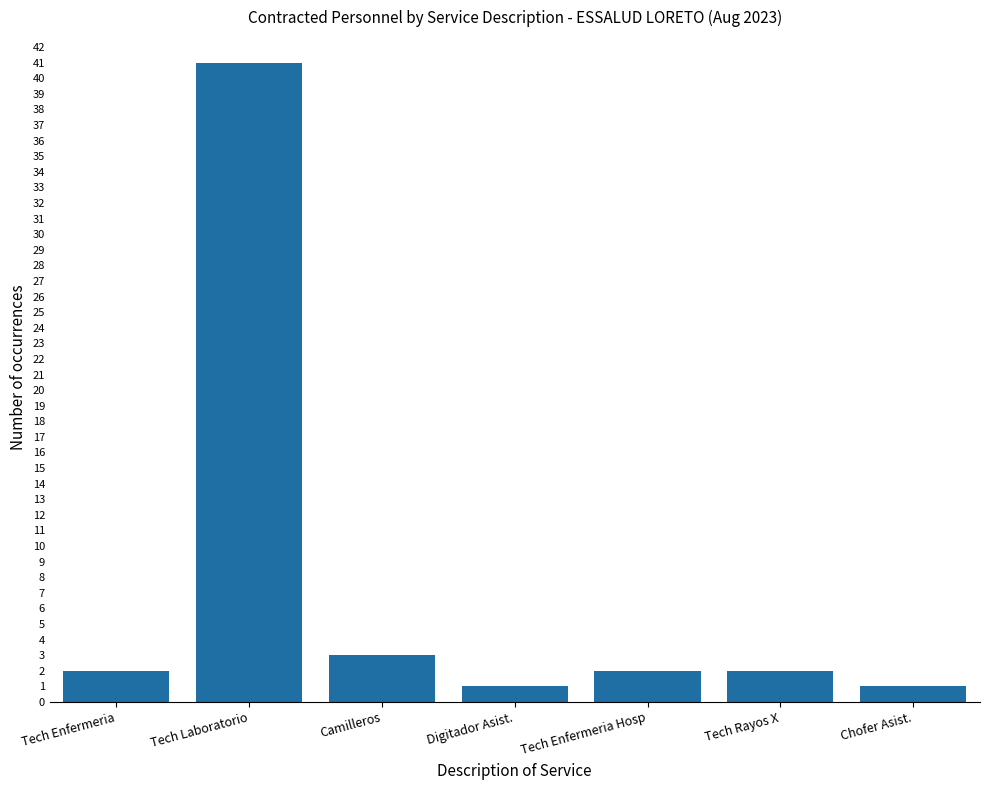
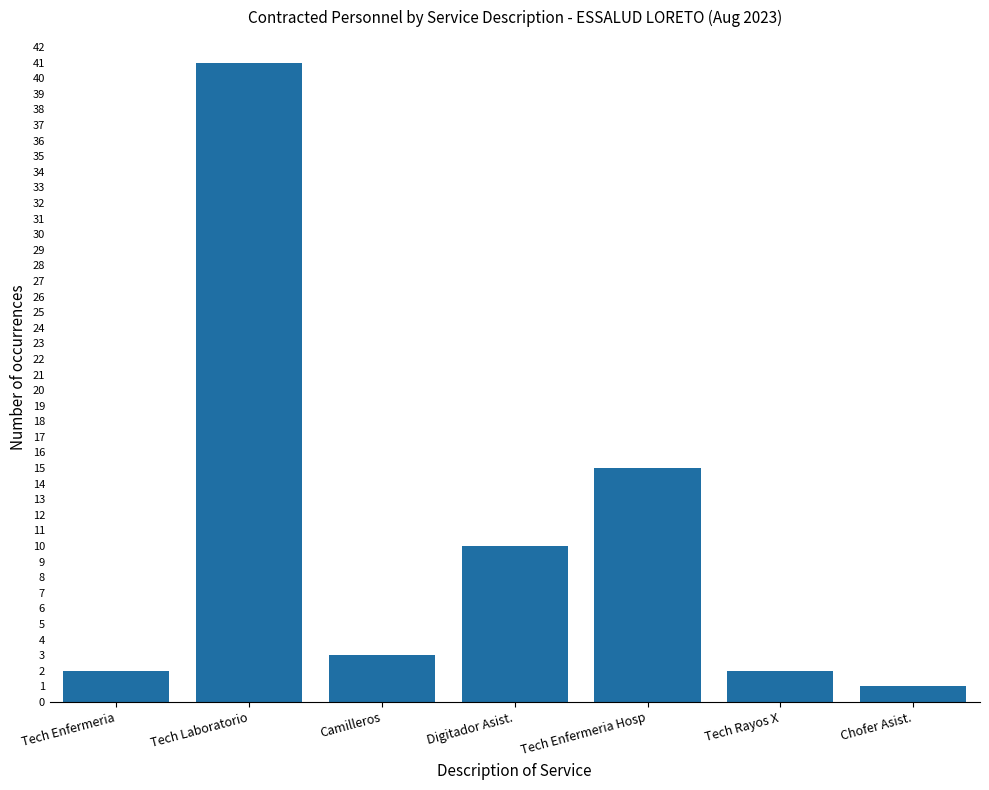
  {
    "Tech Enfermeria": 2,
    "Tech Laboratorio": 41,
    "Camilleros": 3,
-   "Digitador Asist.": 1,
-   "Tech Enfermeria Hosp": 2,
+   "Digitador Asist.": 10,
+   "Tech Enfermeria Hosp": 15,
    "Tech Rayos X": 2,
    "Chofer Asist.": 1
  }
